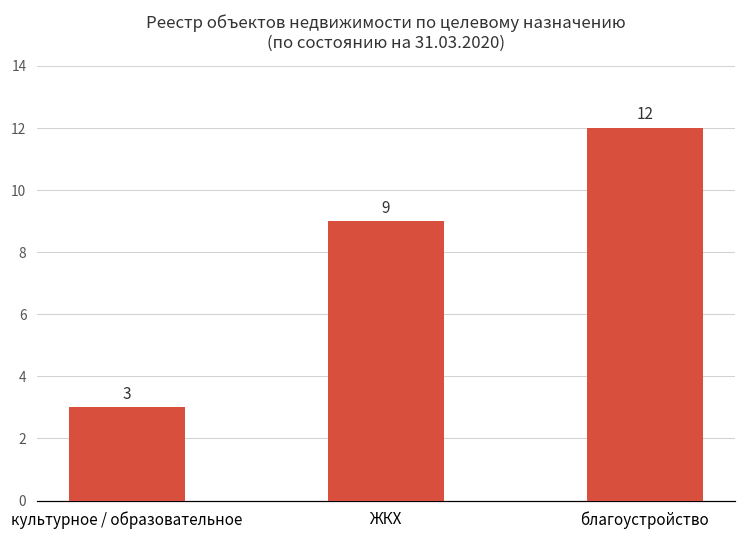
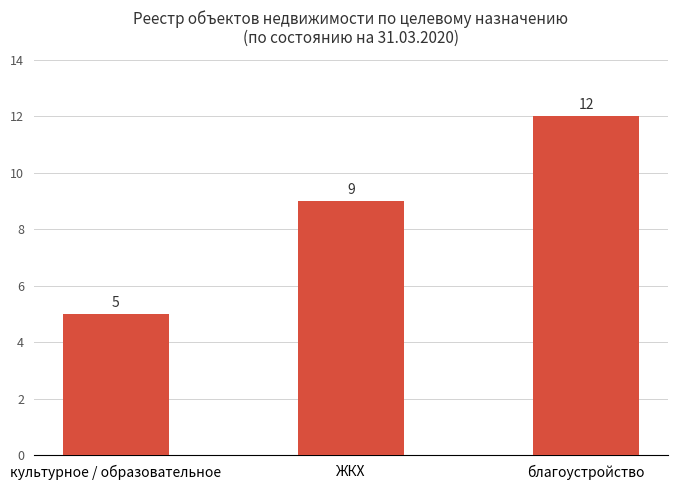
  {
-   "культурное / образовательное": 3,
+   "культурное / образовательное": 5,
    "ЖКХ": 9,
    "благоустройство": 12
  }
